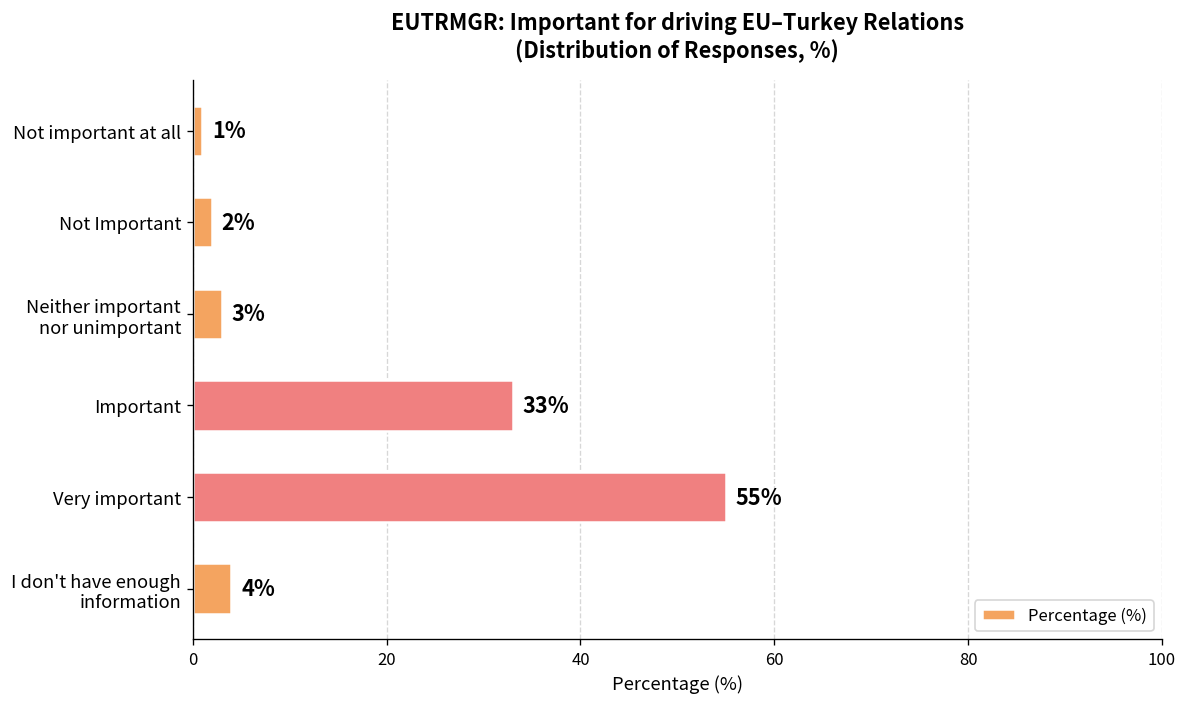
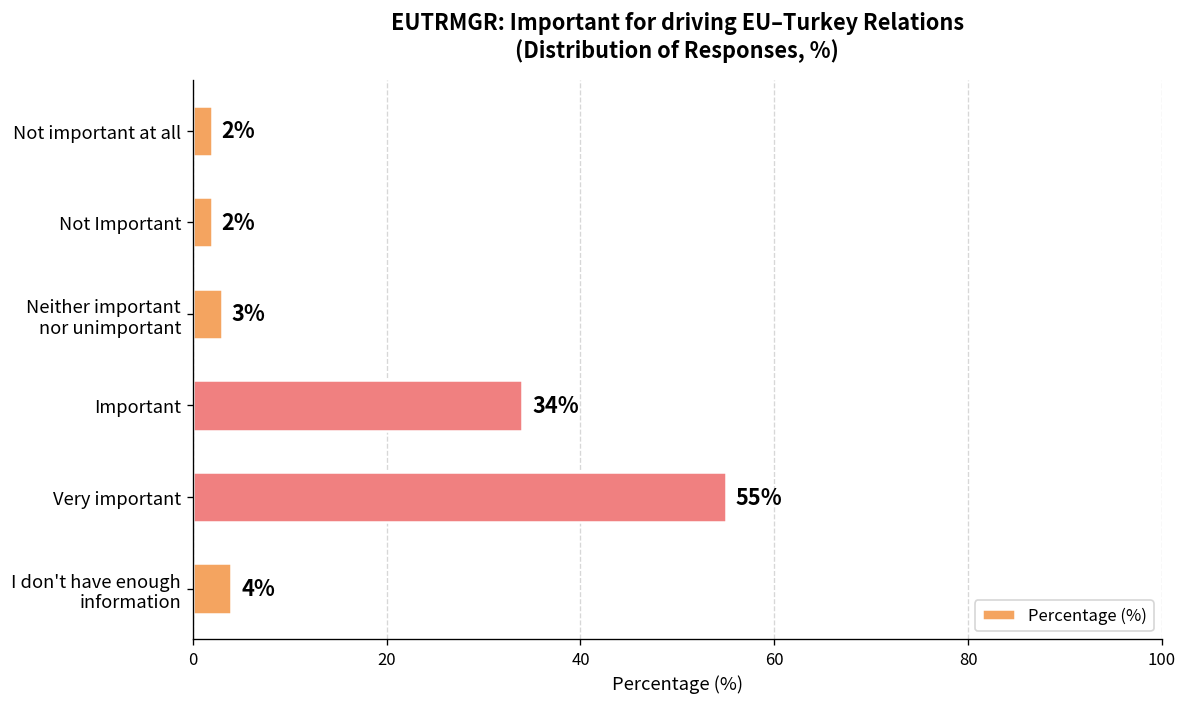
  {
-   "Not important at all": "1%",
+   "Not important at all": "2%",
    "Not Important": "2%",
    "Neither important nor unimportant": "3%",
-   "Important": "33%",
+   "Important": "34%",
    "Very important": "55%",
    "I don't have enough information": "4%"
  }
